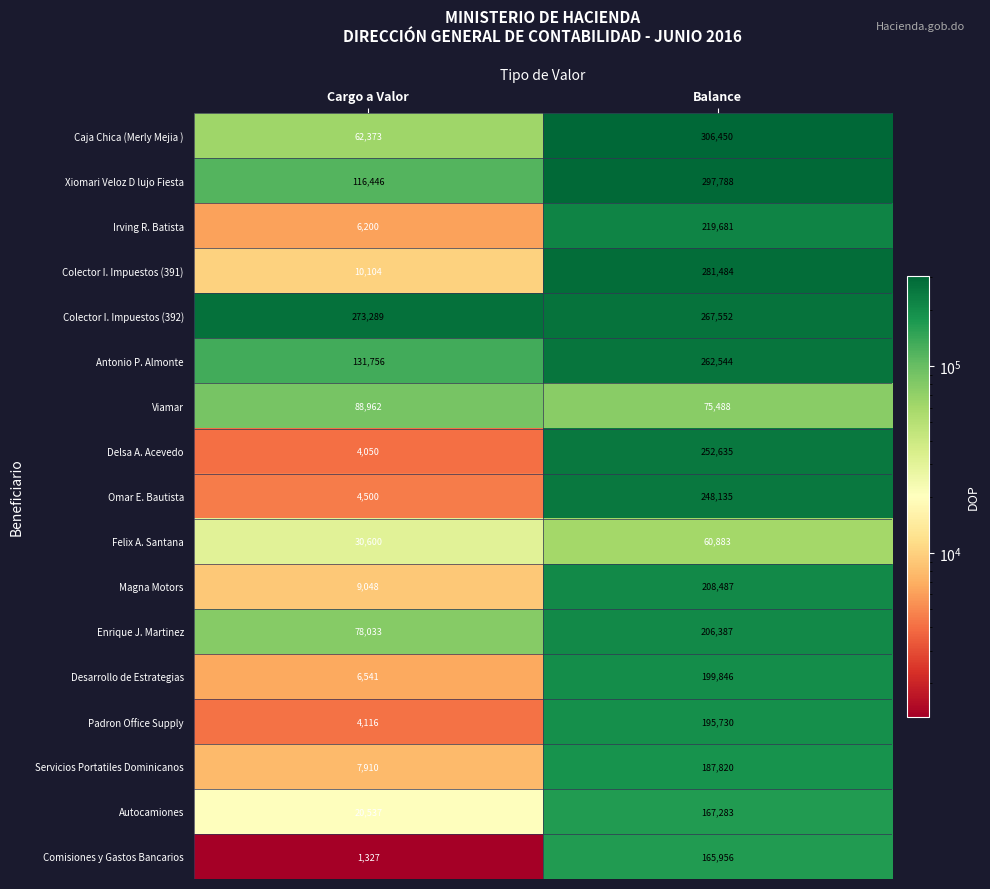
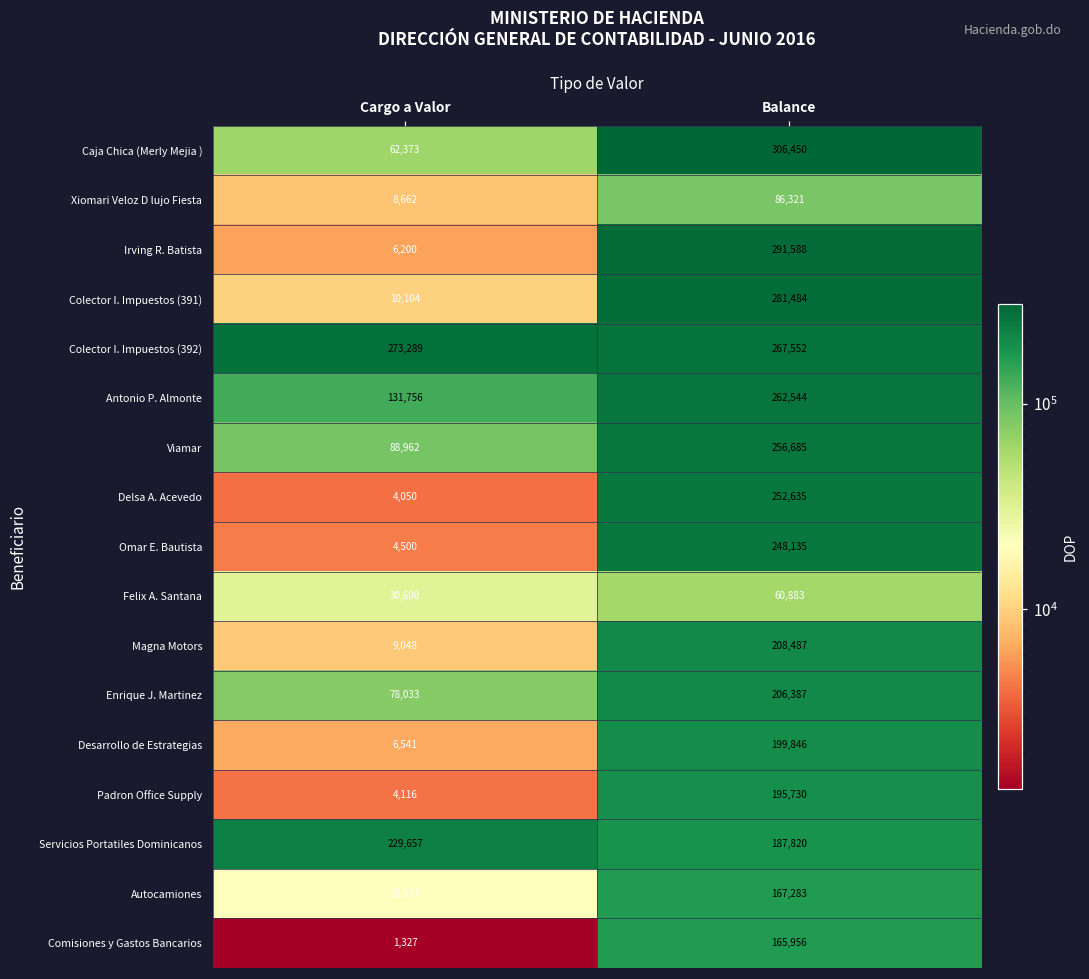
  {
    "Caja Chica (Merly Mejia )": {
      "Cargo a Valor": "62,373",
      "Balance": "306,450"
    },
    "Xiomari Veloz D lujo Fiesta": {
-     "Cargo a Valor": "116,446",
-     "Balance": "297,788"
+     "Cargo a Valor": "8,662",
+     "Balance": "86,321"
    },
    "Irving R. Batista": {
      "Cargo a Valor": "6,200",
-     "Balance": "219,681"
+     "Balance": "291,588"
    },
    "Colector I. Impuestos (391)": {
      "Cargo a Valor": "10,104",
      "Balance": "281,484"
    },
    "Colector I. Impuestos (392)": {
      "Cargo a Valor": "273,289",
      "Balance": "267,552"
    },
    "Antonio P. Almonte": {
      "Cargo a Valor": "131,756",
      "Balance": "262,544"
    },
    "Viamar": {
      "Cargo a Valor": "88,962",
-     "Balance": "75,488"
+     "Balance": "256,685"
    },
    "Delsa A. Acevedo": {
      "Cargo a Valor": "4,050",
      "Balance": "252,635"
    },
    "Omar E. Bautista": {
      "Cargo a Valor": "4,500",
      "Balance": "248,135"
    },
    "Felix A. Santana": {
      "Cargo a Valor": "30,600",
      "Balance": "60,883"
    },
    "Magna Motors": {
      "Cargo a Valor": "9,048",
      "Balance": "208,487"
    },
    "Enrique J. Martinez": {
      "Cargo a Valor": "78,033",
      "Balance": "206,387"
    },
    "Desarrollo de Estrategias": {
      "Cargo a Valor": "6,541",
      "Balance": "199,846"
    },
    "Padron Office Supply": {
      "Cargo a Valor": "4,116",
      "Balance": "195,730"
    },
    "Servicios Portatiles Dominicanos": {
-     "Cargo a Valor": "7,910",
+     "Cargo a Valor": "229,657",
      "Balance": "187,820"
    },
    "Autocamiones": {
      "Cargo a Valor": "20,537",
      "Balance": "167,283"
    },
    "Comisiones y Gastos Bancarios": {
      "Cargo a Valor": "1,327",
      "Balance": "165,956"
    }
  }
